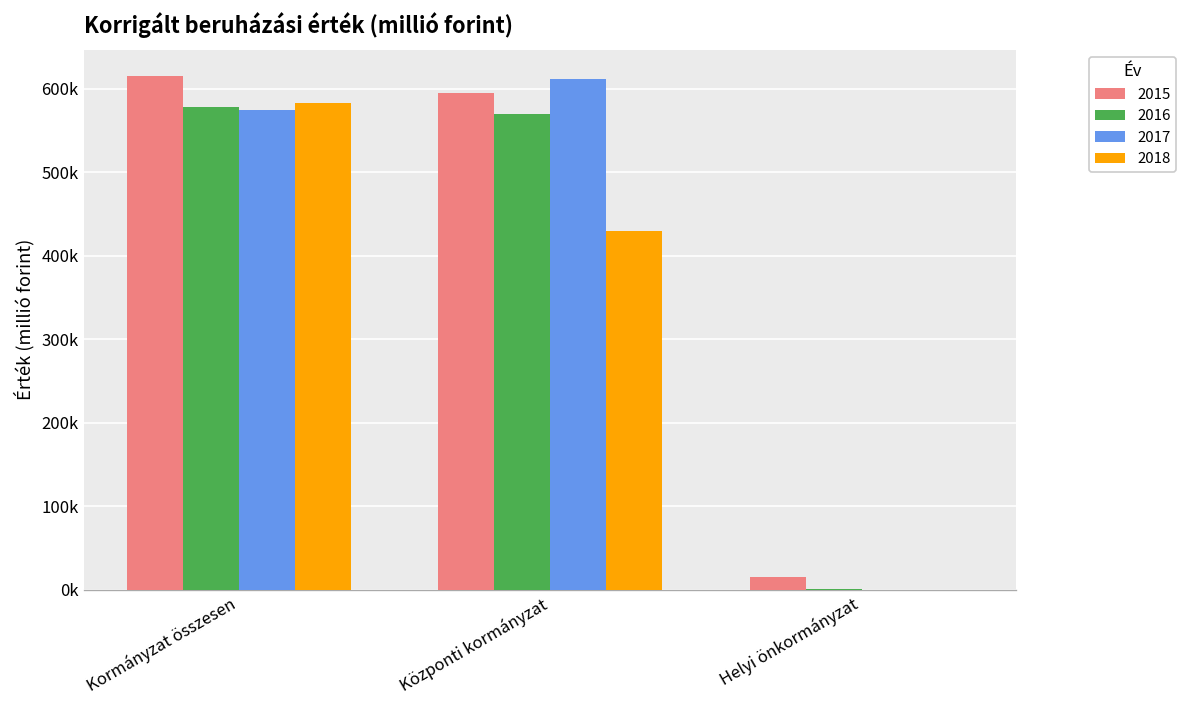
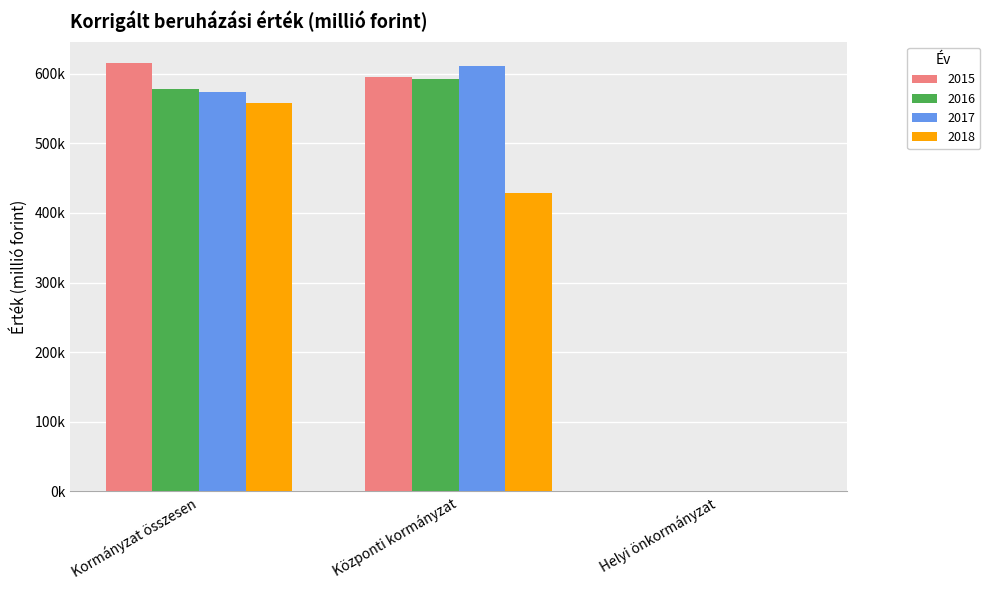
  {
    "2015": {
      "Kormányzat összesen": 620000,
      "Központi kormányzat": 600000,
-     "Helyi önkormányzat": 20000
+     "Helyi önkormányzat": 0
    },
    "2016": {
      "Kormányzat összesen": 580000,
-     "Központi kormányzat": 570000
+     "Központi kormányzat": 590000
    },
    "2017": {
      "Kormányzat összesen": 570000,
      "Központi kormányzat": 610000,
      "Helyi önkormányzat": 0
    },
    "2018": {
-     "Kormányzat összesen": 580000,
+     "Kormányzat összesen": 560000,
      "Központi kormányzat": 430000,
      "Helyi önkormányzat": 0
    }
  }
